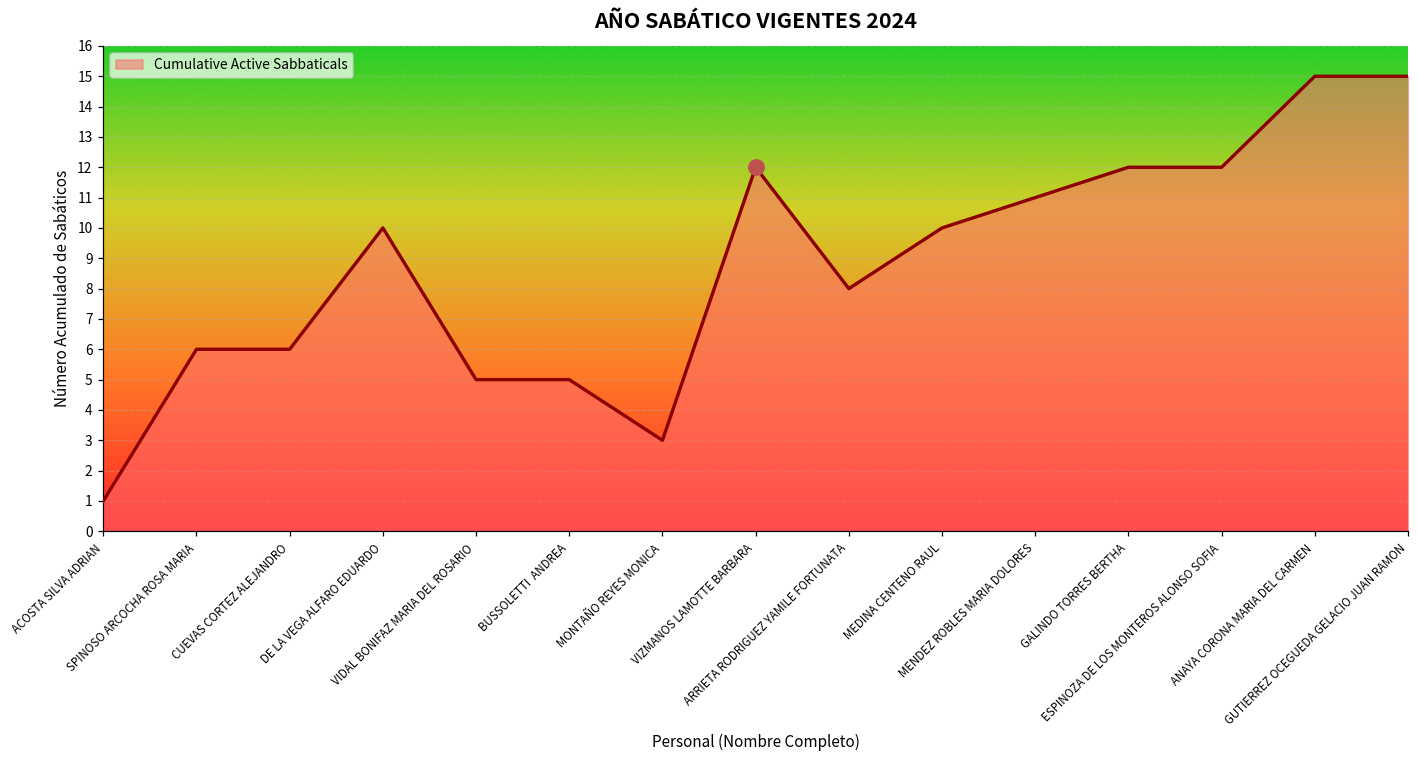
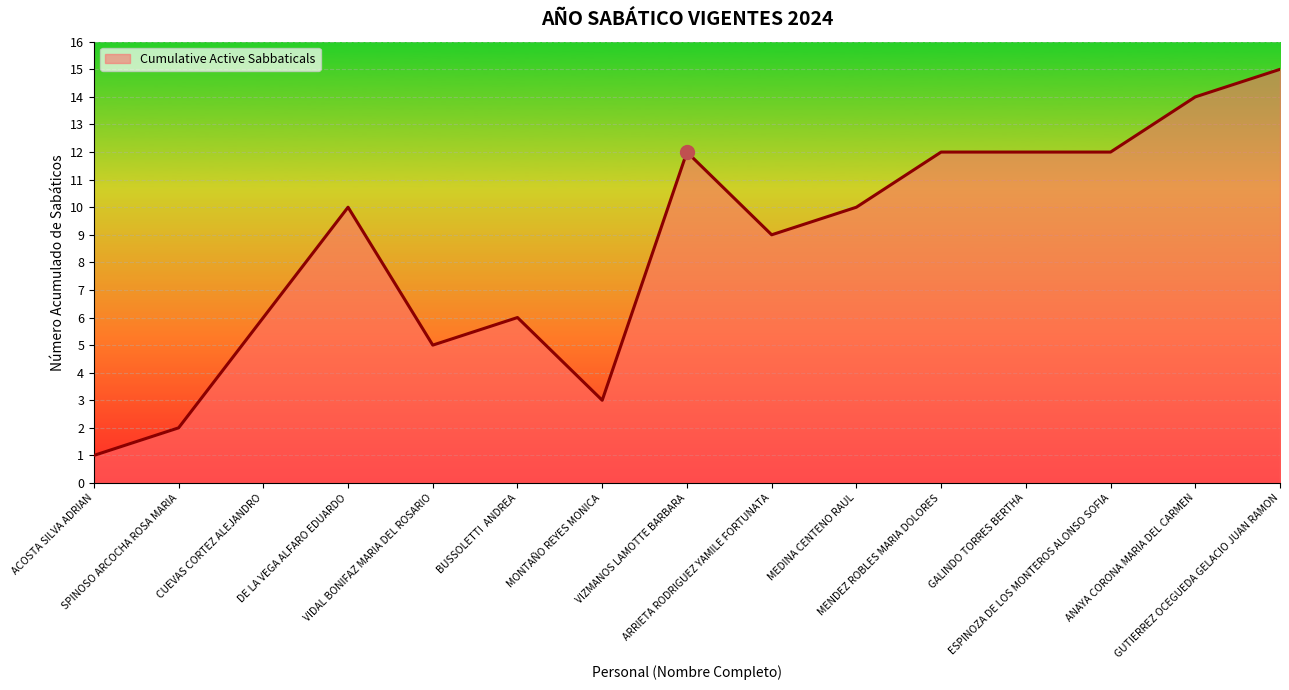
  {
    "Cumulative Active Sabbaticals": {
      "ACOSTA SILVA ADRIAN": 1,
-     "SPINOSO ARCOCHA ROSA MARIA": 6,
+     "SPINOSO ARCOCHA ROSA MARIA": 2,
      "CUEVAS CORTEZ ALEJANDRO": 6,
      "DE LA VEGA ALFARO EDUARDO": 10,
      "VIDAL BONIFAZ MARIA DEL ROSARIO": 5,
-     "BUSSOLETTI ANDREA": 5,
+     "BUSSOLETTI ANDREA": 6,
      "MONTAÑO REYES MONICA": 3,
-     "ARRIETA RODRIGUEZ YAMILE FORTUNATA": 8,
+     "ARRIETA RODRIGUEZ YAMILE FORTUNATA": 9,
      "MEDINA CENTENO RAUL": 10,
-     "MENDEZ ROBLES MARIA DOLORES": 11,
+     "MENDEZ ROBLES MARIA DOLORES": 12,
      "GALINDO TORRES BERTHA": 12,
      "ESPINOZA DE LOS MONTEROS ALONSO SOFIA": 12,
-     "ANAYA CORONA MARIA DEL CARMEN": 15,
+     "ANAYA CORONA MARIA DEL CARMEN": 14,
      "GUTIERREZ OCEGUEDA GELACIO JUAN RAMON": 15
    }
  }
